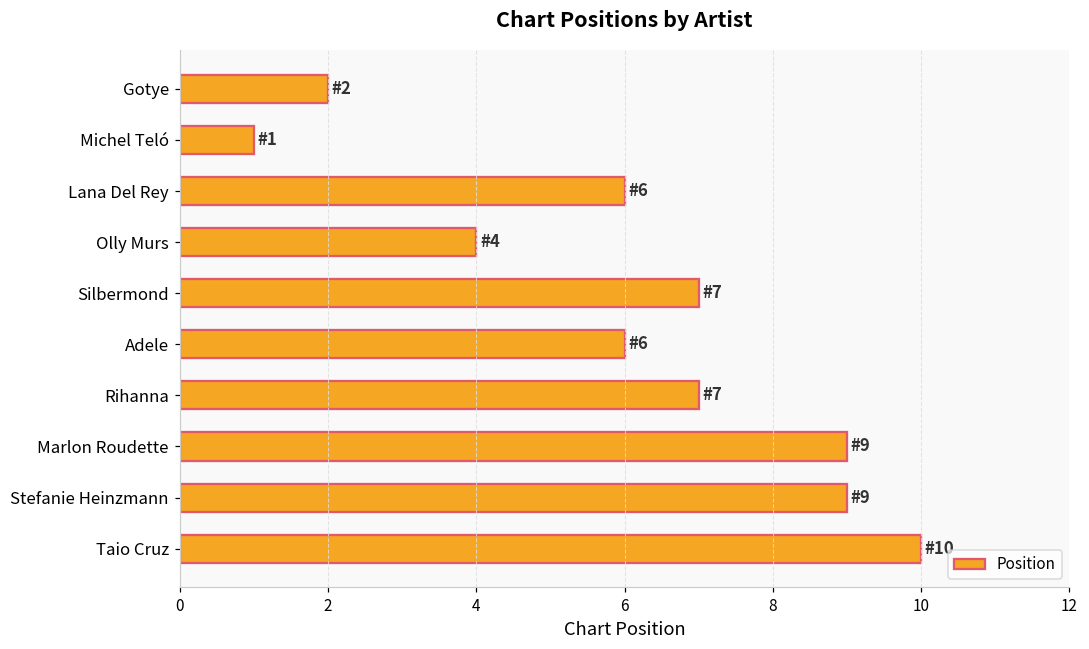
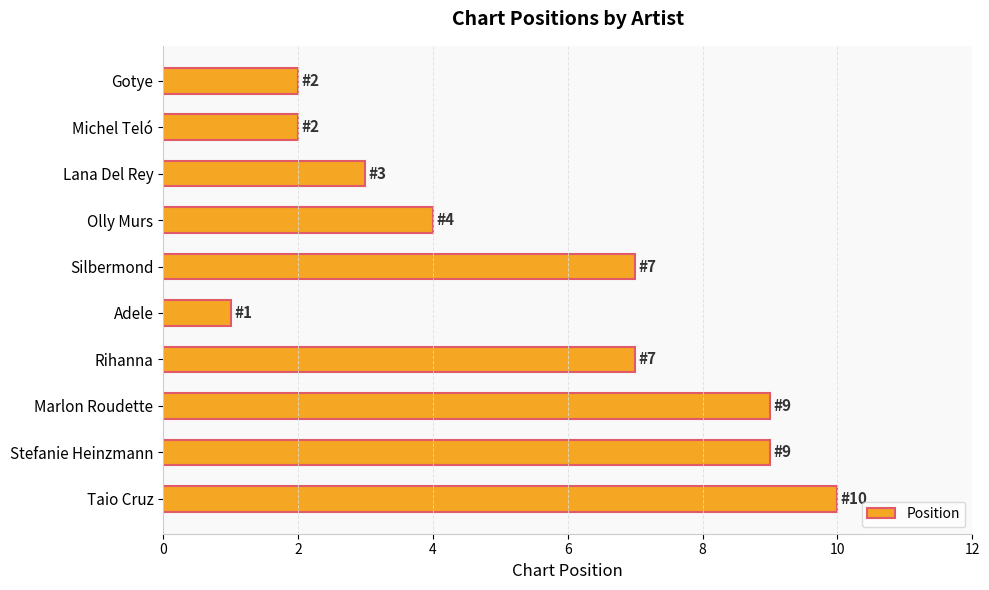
  {
    "Gotye": 2,
-   "Michel Teló": 1,
-   "Lana Del Rey": 6,
+   "Michel Teló": 2,
+   "Lana Del Rey": 3,
    "Olly Murs": 4,
    "Silbermond": 7,
-   "Adele": 6,
+   "Adele": 1,
    "Rihanna": 7,
    "Marlon Roudette": 9,
    "Stefanie Heinzmann": 9
  }
